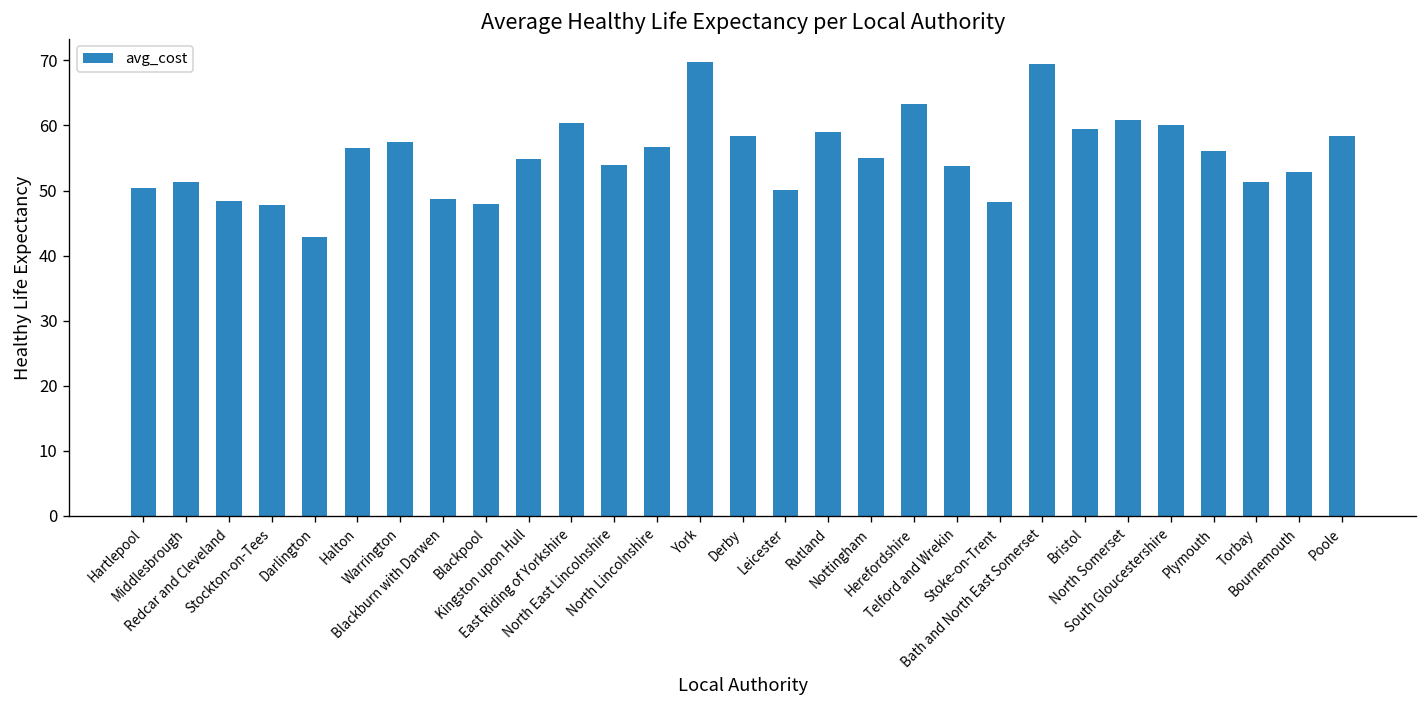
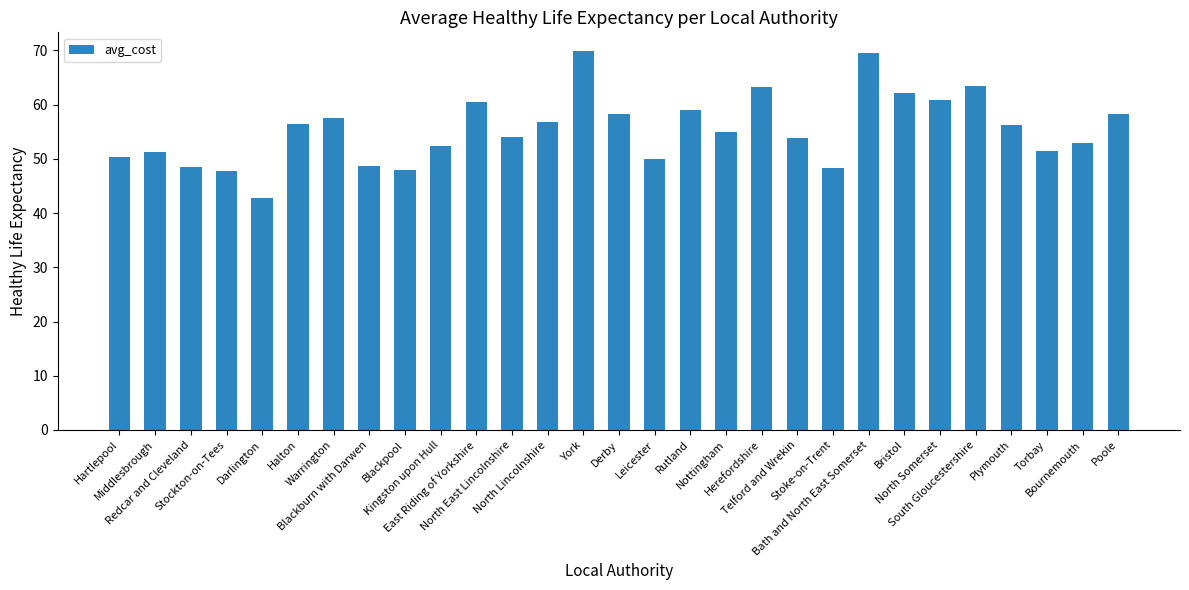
  {
    "Hartlepool": 50,
    "Middlesbrough": 51,
    "Redcar and Cleveland": 48,
    "Stockton-on-Tees": 48,
    "Darlington": 43,
    "Halton": 56,
    "Warrington": 57,
    "Blackburn with Darwen": 49,
    "Blackpool": 48,
-   "Kingston upon Hull": 55,
+   "Kingston upon Hull": 52,
    "East Riding of Yorkshire": 60,
    "North East Lincolnshire": 54,
    "North Lincolnshire": 57,
    "York": 70,
    "Derby": 58,
    "Leicester": 50,
    "Rutland": 59,
    "Nottingham": 55,
    "Herefordshire": 63,
    "Telford and Wrekin": 54,
    "Stoke-on-Trent": 48,
    "Bath and North East Somerset": 69,
-   "Bristol": 59,
+   "Bristol": 62,
    "North Somerset": 61,
-   "South Gloucestershire": 60,
+   "South Gloucestershire": 63,
    "Plymouth": 56,
    "Torbay": 51,
    "Bournemouth": 53,
    "Poole": 58
  }
